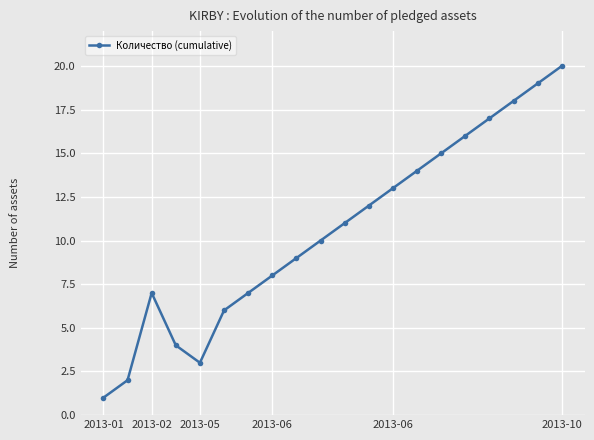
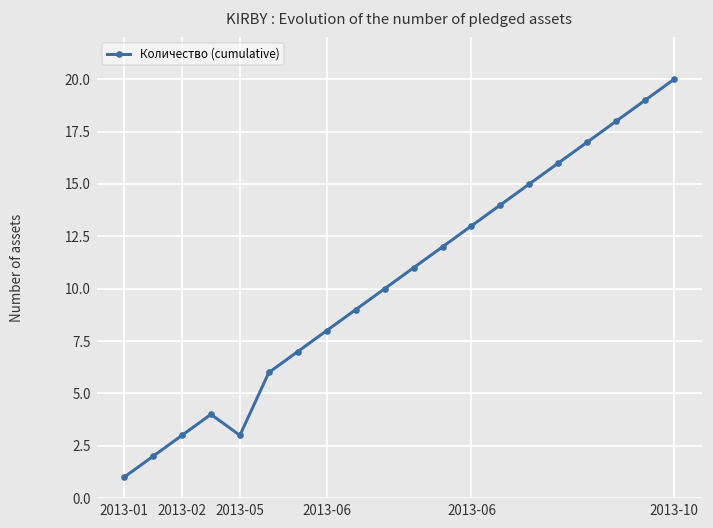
  {
    "2013-01": 1,
-   "2013-02": 7,
+   "2013-02": 3,
    "2013-05": 3,
    "2013-10": 20
  }
